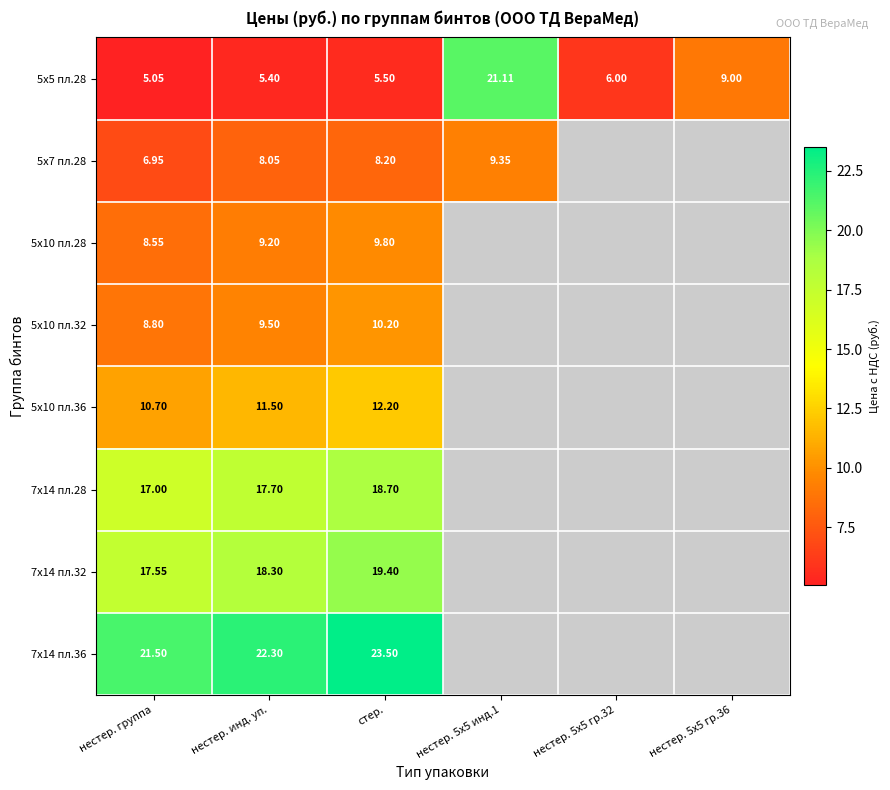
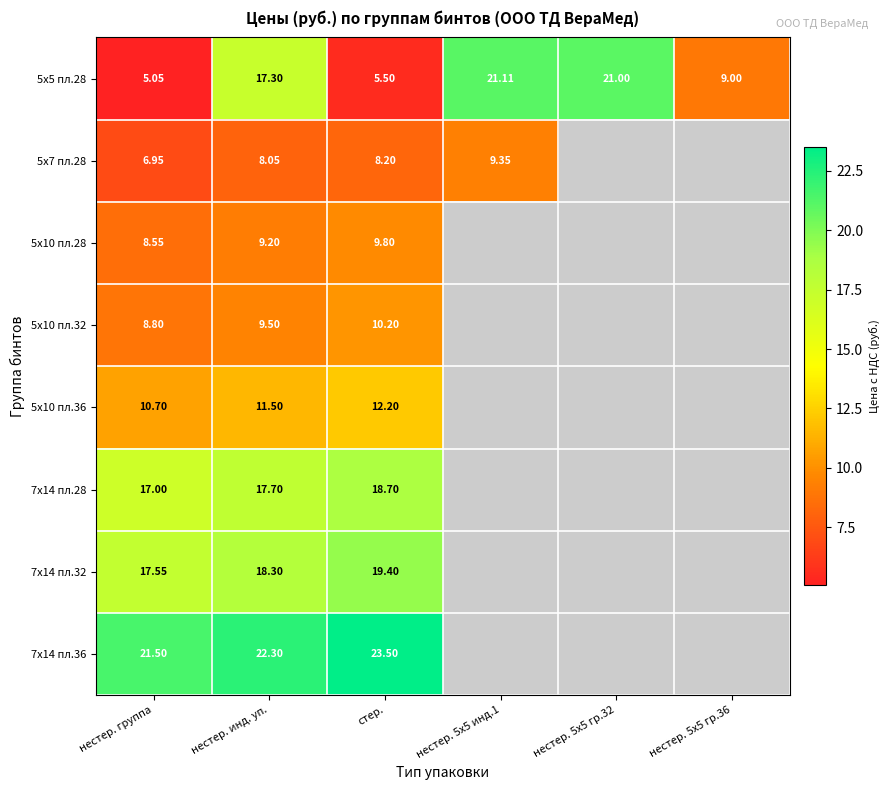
  {
    "5х5 пл.28": {
      "нестер. группа": 5.05,
-     "нестер. инд. уп.": 5.40,
+     "нестер. инд. уп.": 17.30,
      "стер.": 5.50,
      "нестер. 5х5 инд.1": 21.11,
-     "нестер. 5х5 гр.32": 6.00,
+     "нестер. 5х5 гр.32": 21.00,
      "нестер. 5х5 гр.36": 9.00
    },
    "5х7 пл.28": {
      "нестер. группа": 6.95,
      "нестер. инд. уп.": 8.05,
      "стер.": 8.20,
      "нестер. 5х5 инд.1": 9.35
    },
    "5х10 пл.28": {
      "нестер. группа": 8.55,
      "нестер. инд. уп.": 9.20,
      "стер.": 9.80
    },
    "5х10 пл.32": {
      "нестер. группа": 8.80,
      "нестер. инд. уп.": 9.50,
      "стер.": 10.20
    },
    "5х10 пл.36": {
      "нестер. группа": 10.70,
      "нестер. инд. уп.": 11.50,
      "стер.": 12.20
    },
    "7х14 пл.28": {
      "нестер. группа": 17.00,
      "нестер. инд. уп.": 17.70,
      "стер.": 18.70
    },
    "7х14 пл.32": {
      "нестер. группа": 17.55,
      "нестер. инд. уп.": 18.30,
      "стер.": 19.40
    },
    "7х14 пл.36": {
      "нестер. группа": 21.50,
      "нестер. инд. уп.": 22.30,
      "стер.": 23.50
    }
  }
